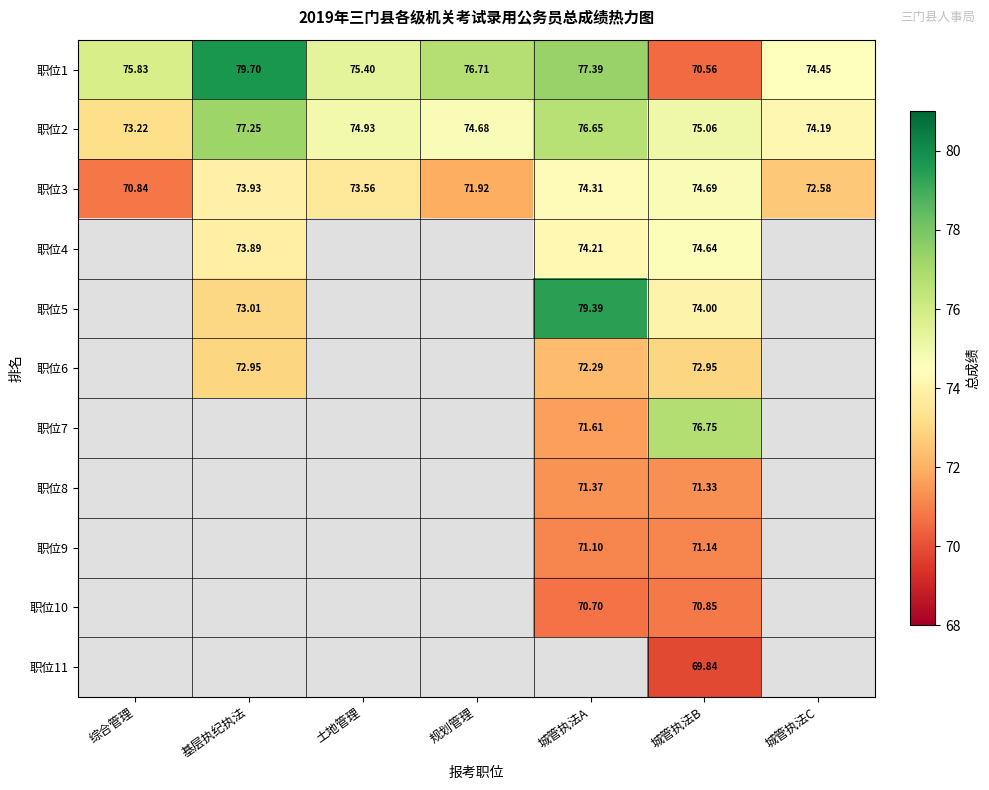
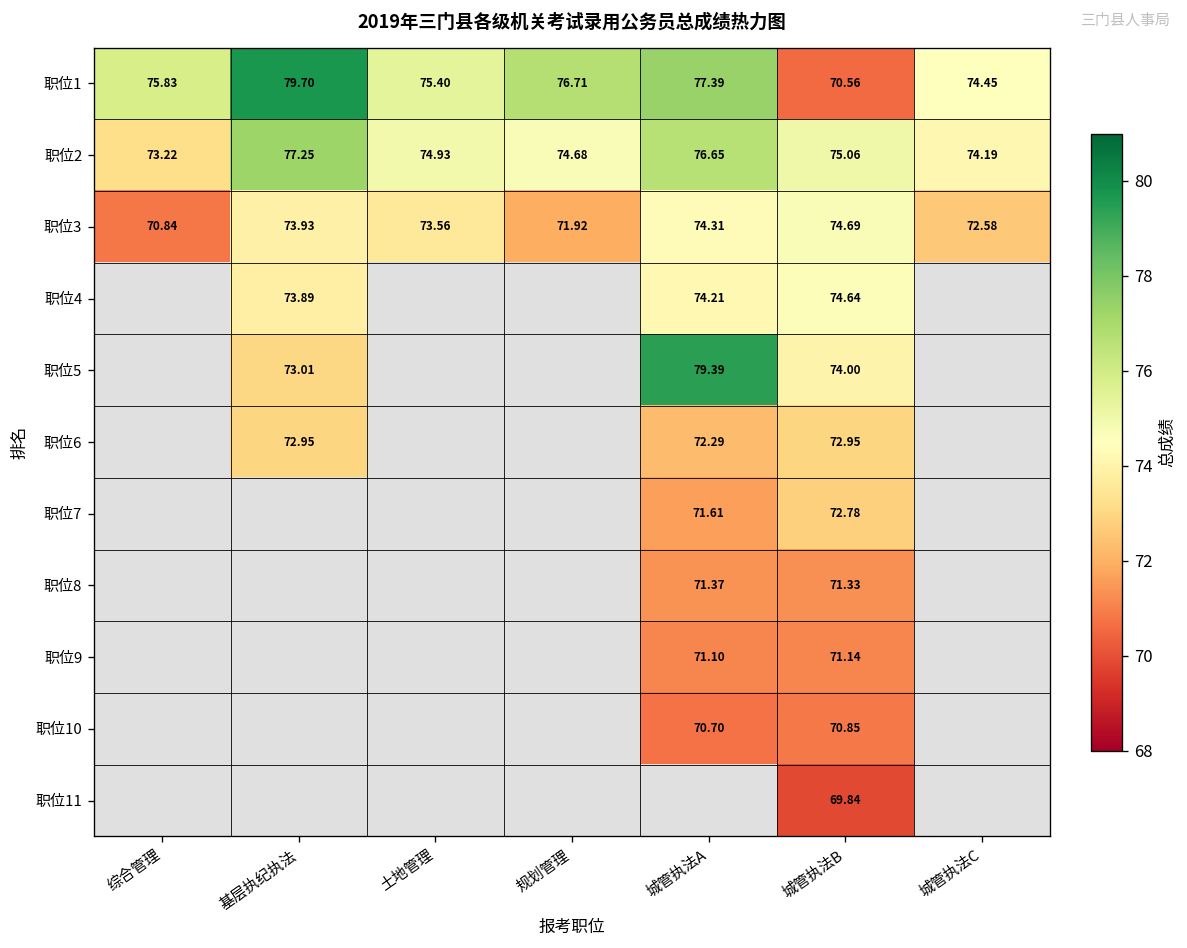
  {
    "职位1": {
      "综合管理": 75.83,
      "基层执纪执法": 79.70,
      "土地管理": 75.40,
      "规划管理": 76.71,
      "城管执法A": 77.39,
      "城管执法B": 70.56,
      "城管执法C": 74.45
    },
    "职位2": {
      "综合管理": 73.22,
      "基层执纪执法": 77.25,
      "土地管理": 74.93,
      "规划管理": 74.68,
      "城管执法A": 76.65,
      "城管执法B": 75.06,
      "城管执法C": 74.19
    },
    "职位3": {
      "综合管理": 70.84,
      "基层执纪执法": 73.93,
      "土地管理": 73.56,
      "规划管理": 71.92,
      "城管执法A": 74.31,
      "城管执法B": 74.69,
      "城管执法C": 72.58
    },
    "职位4": {
      "基层执纪执法": 73.89,
      "城管执法A": 74.21,
      "城管执法B": 74.64
    },
    "职位5": {
      "基层执纪执法": 73.01,
      "城管执法A": 79.39,
      "城管执法B": 74.00
    },
    "职位6": {
      "基层执纪执法": 72.95,
      "城管执法A": 72.29,
      "城管执法B": 72.95
    },
    "职位7": {
      "城管执法A": 71.61,
-     "城管执法B": 76.75
+     "城管执法B": 72.78
    },
    "职位8": {
      "城管执法A": 71.37,
      "城管执法B": 71.33
    },
    "职位9": {
      "城管执法A": 71.10,
      "城管执法B": 71.14
    },
    "职位10": {
      "城管执法A": 70.70,
      "城管执法B": 70.85
    },
    "职位11": {
      "城管执法B": 69.84
    }
  }
